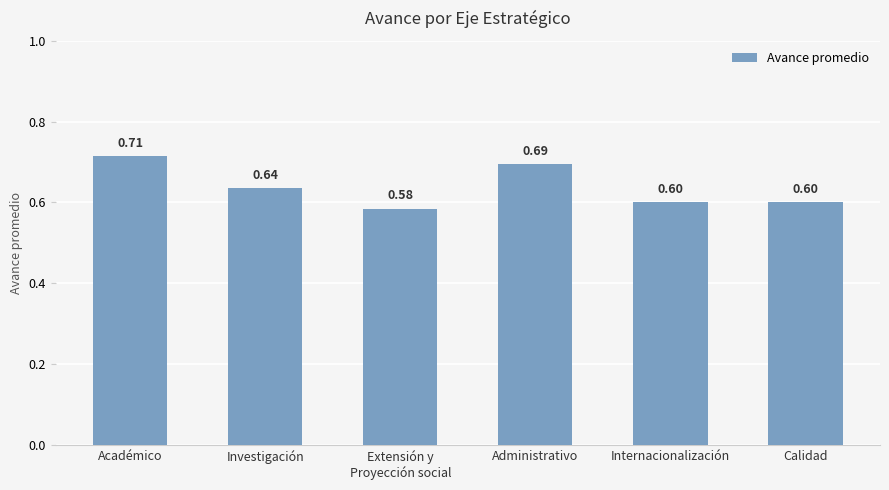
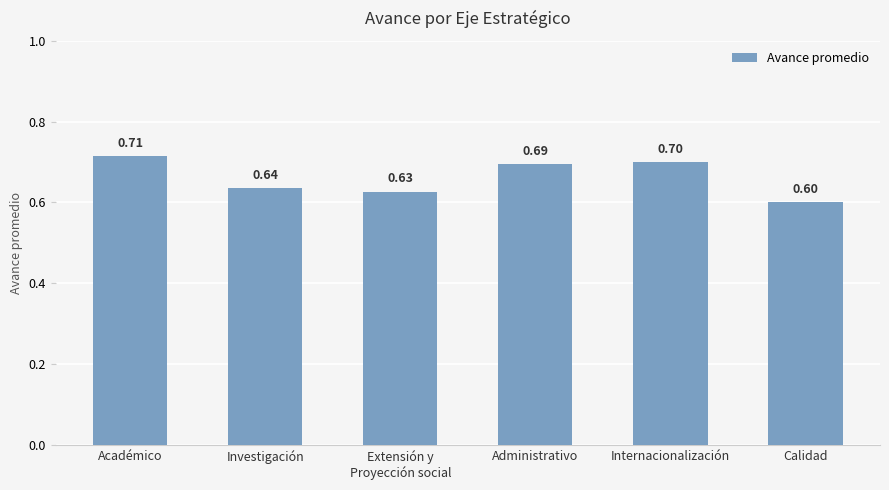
  {
    "Académico": 0.71,
    "Investigación": 0.64,
-   "Extensión y Proyección social": 0.58,
+   "Extensión y Proyección social": 0.63,
    "Administrativo": 0.69,
-   "Internacionalización": 0.60,
+   "Internacionalización": 0.70,
    "Calidad": 0.60
  }
